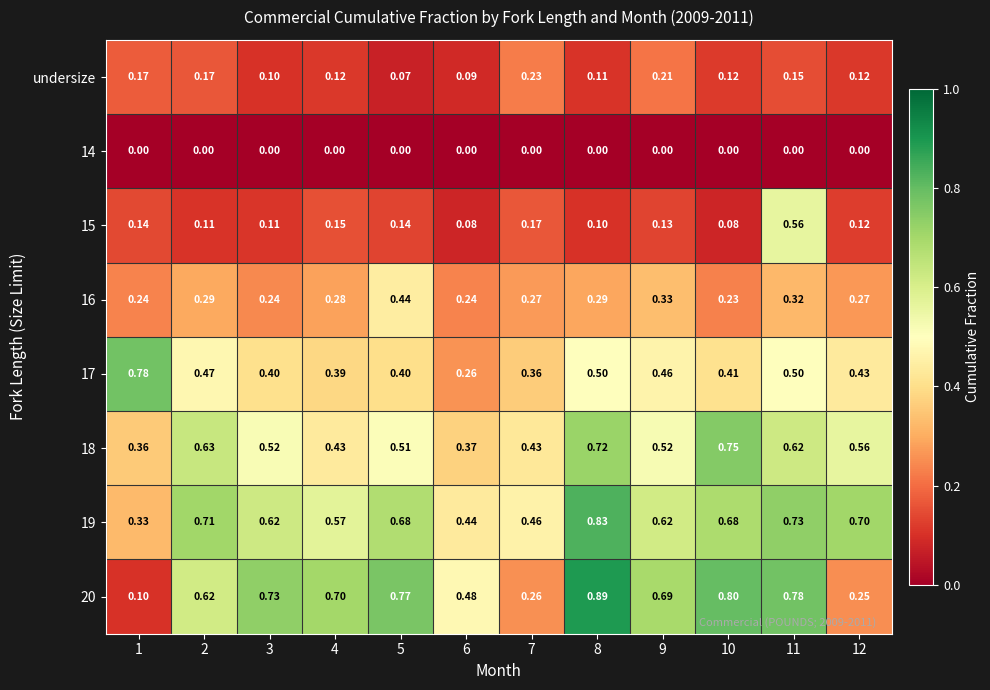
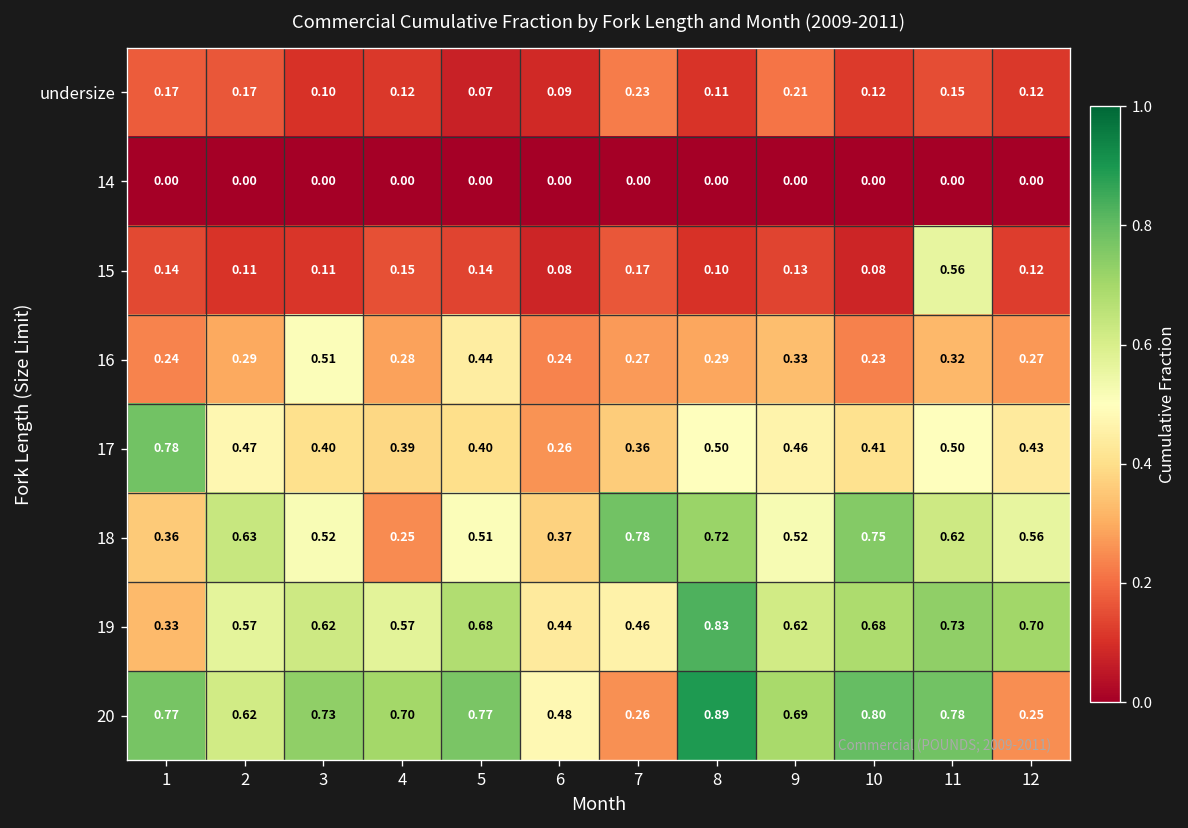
  {
    "undersize": {
      "1": 0.17,
      "2": 0.17,
      "3": 0.10,
      "4": 0.12,
      "5": 0.07,
      "6": 0.09,
      "7": 0.23,
      "8": 0.11,
      "9": 0.21,
      "10": 0.12,
      "11": 0.15,
      "12": 0.12
    },
    "14": {
      "1": 0.00,
      "2": 0.00,
      "3": 0.00,
      "4": 0.00,
      "5": 0.00,
      "6": 0.00,
      "7": 0.00,
      "8": 0.00,
      "9": 0.00,
      "10": 0.00,
      "11": 0.00,
      "12": 0.00
    },
    "15": {
      "1": 0.14,
      "2": 0.11,
      "3": 0.11,
      "4": 0.15,
      "5": 0.14,
      "6": 0.08,
      "7": 0.17,
      "8": 0.10,
      "9": 0.13,
      "10": 0.08,
      "11": 0.56,
      "12": 0.12
    },
    "16": {
      "1": 0.24,
      "2": 0.29,
-     "3": 0.24,
+     "3": 0.51,
      "4": 0.28,
      "5": 0.44,
      "6": 0.24,
      "7": 0.27,
      "8": 0.29,
      "9": 0.33,
      "10": 0.23,
      "11": 0.32,
      "12": 0.27
    },
    "17": {
      "1": 0.78,
      "2": 0.47,
      "3": 0.40,
      "4": 0.39,
      "5": 0.40,
      "6": 0.26,
      "7": 0.36,
      "8": 0.50,
      "9": 0.46,
      "10": 0.41,
      "11": 0.50,
      "12": 0.43
    },
    "18": {
      "1": 0.36,
      "2": 0.63,
      "3": 0.52,
-     "4": 0.43,
+     "4": 0.25,
      "5": 0.51,
      "6": 0.37,
-     "7": 0.43,
+     "7": 0.78,
      "8": 0.72,
      "9": 0.52,
      "10": 0.75,
      "11": 0.62,
      "12": 0.56
    },
    "19": {
      "1": 0.33,
-     "2": 0.71,
+     "2": 0.57,
      "3": 0.62,
      "4": 0.57,
      "5": 0.68,
      "6": 0.44,
      "7": 0.46,
      "8": 0.83,
      "9": 0.62,
      "10": 0.68,
      "11": 0.73,
      "12": 0.70
    },
    "20": {
-     "1": 0.10,
+     "1": 0.77,
      "2": 0.62,
      "3": 0.73,
      "4": 0.70,
      "5": 0.77,
      "6": 0.48,
      "7": 0.26,
      "8": 0.89,
      "9": 0.69,
      "10": 0.80,
      "12": 0.25
    }
  }
